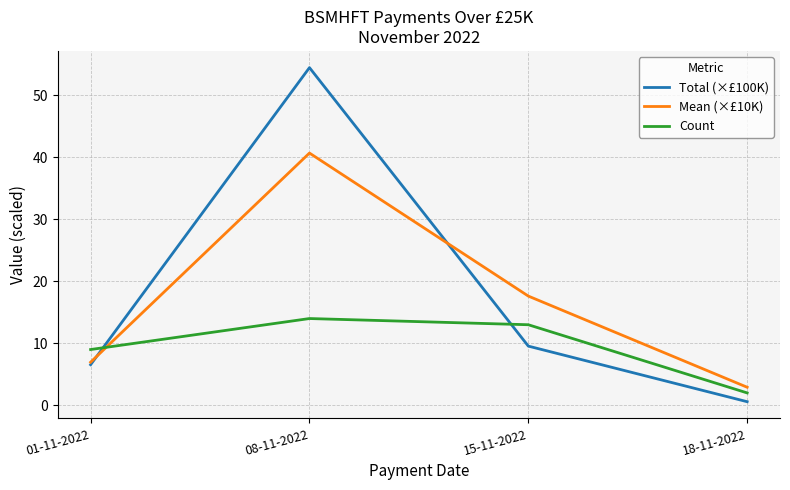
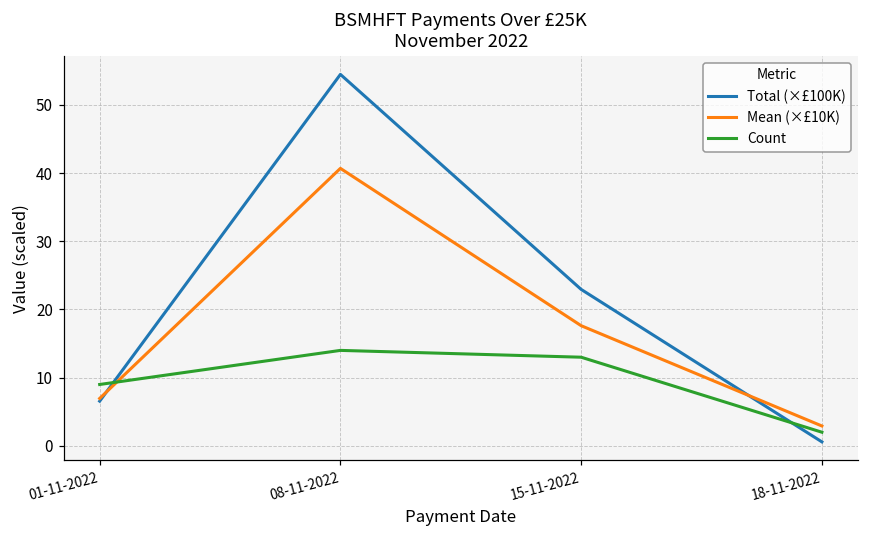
  {
    "Total (×£100K)": {
      "08-11-2022": 54,
-     "15-11-2022": 10,
+     "15-11-2022": 23,
      "18-11-2022": 1
    },
    "Mean (×£10K)": {
      "08-11-2022": 41,
      "15-11-2022": 18,
      "18-11-2022": 3
    },
    "Count": {
      "01-11-2022": 9,
      "08-11-2022": 14,
      "15-11-2022": 13,
      "18-11-2022": 2
    }
  }
